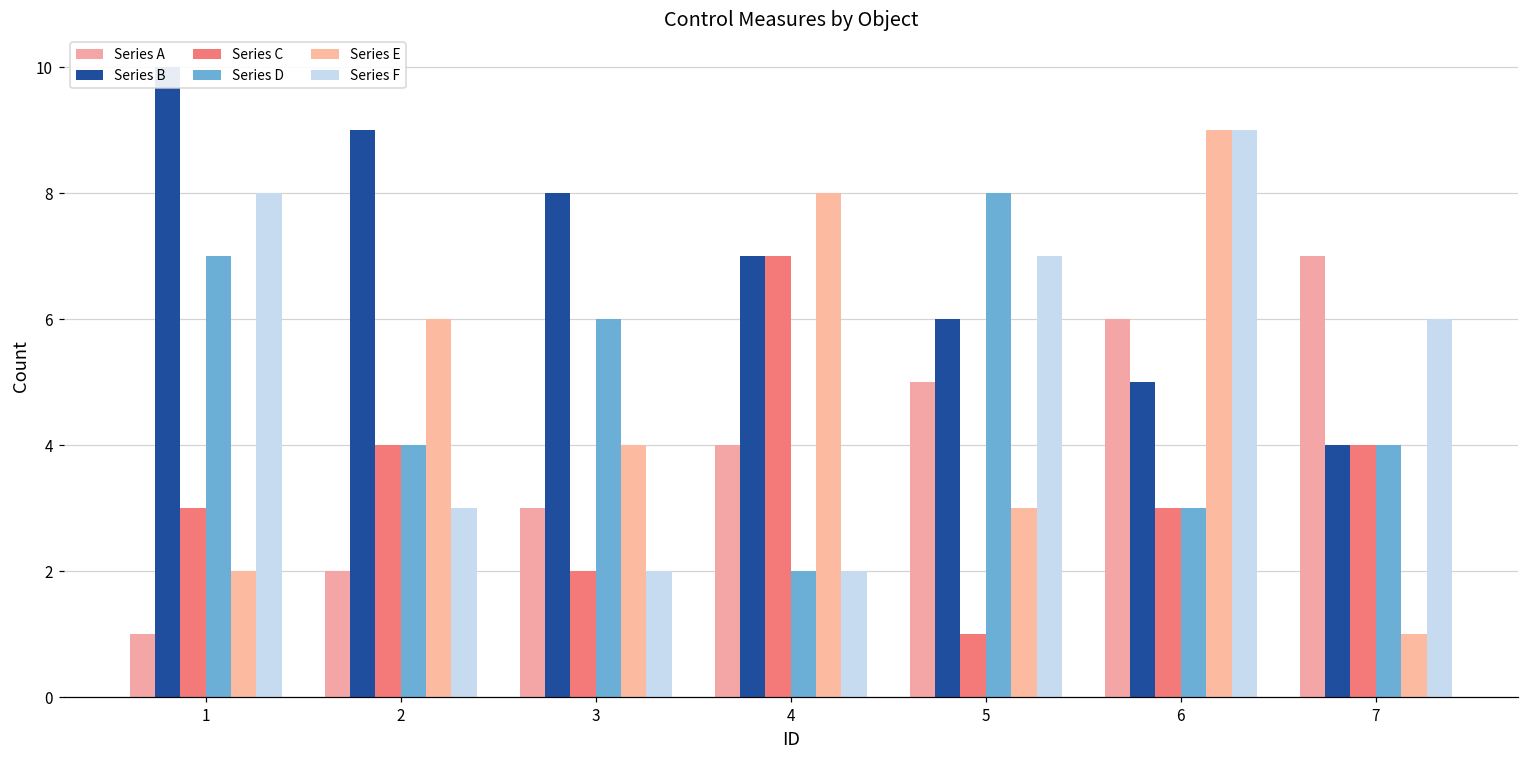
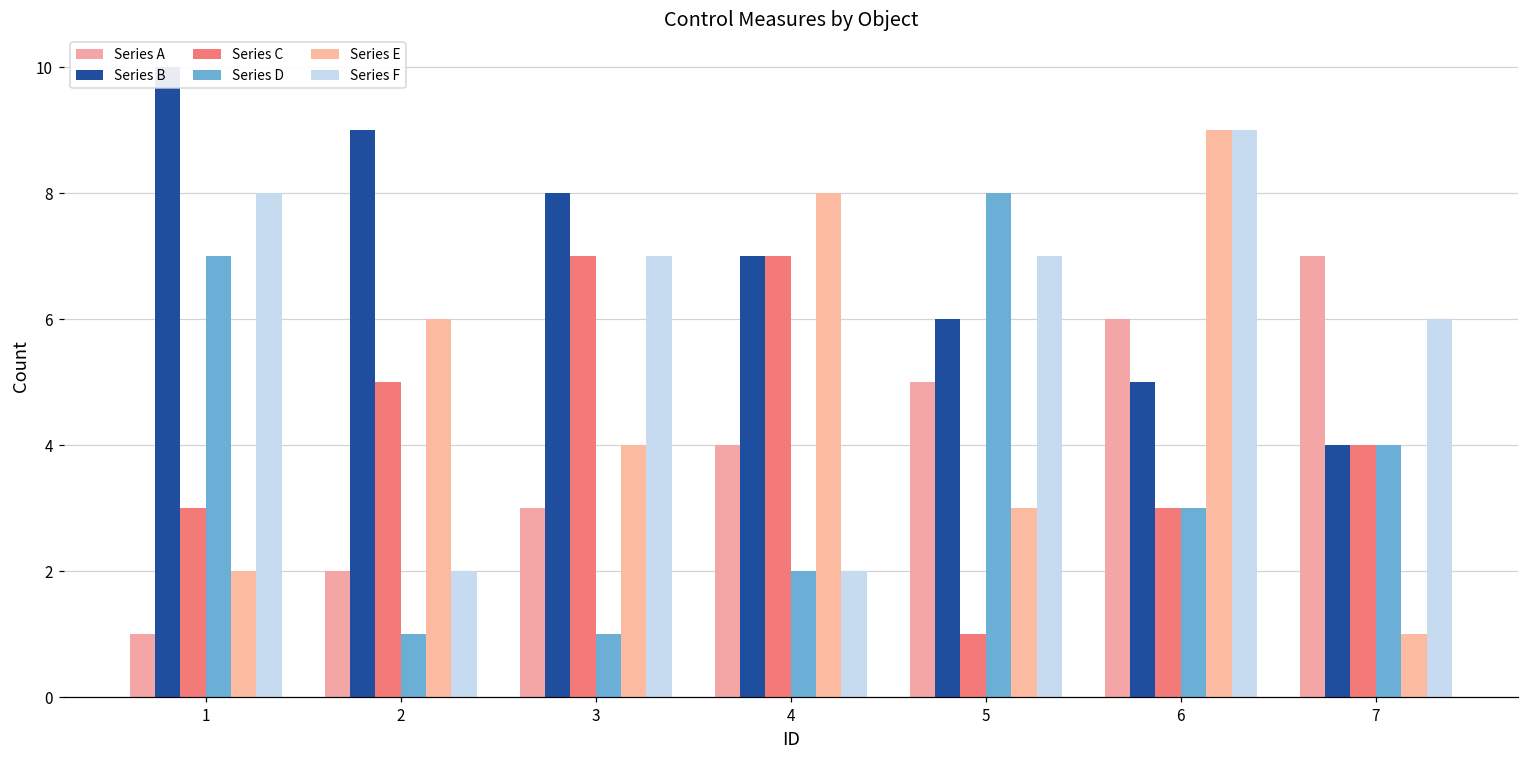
  {
    "Series B": {
      "2": 9,
      "3": 8,
      "4": 7,
      "5": 6,
      "6": 5,
      "7": 4
    },
    "Series C": {
      "1": 3,
-     "2": 4,
-     "3": 2,
+     "2": 5,
+     "3": 7,
      "4": 7,
      "5": 1,
      "6": 3,
      "7": 4
    },
    "Series D": {
      "1": 7,
-     "2": 4,
-     "3": 6,
+     "2": 1,
+     "3": 1,
      "4": 2,
      "5": 8,
      "6": 3,
      "7": 4
    },
    "Series F": {
      "1": 8,
-     "2": 3,
-     "3": 2,
+     "2": 2,
+     "3": 7,
      "4": 2,
      "5": 7,
      "6": 9,
      "7": 6
    }
  }
